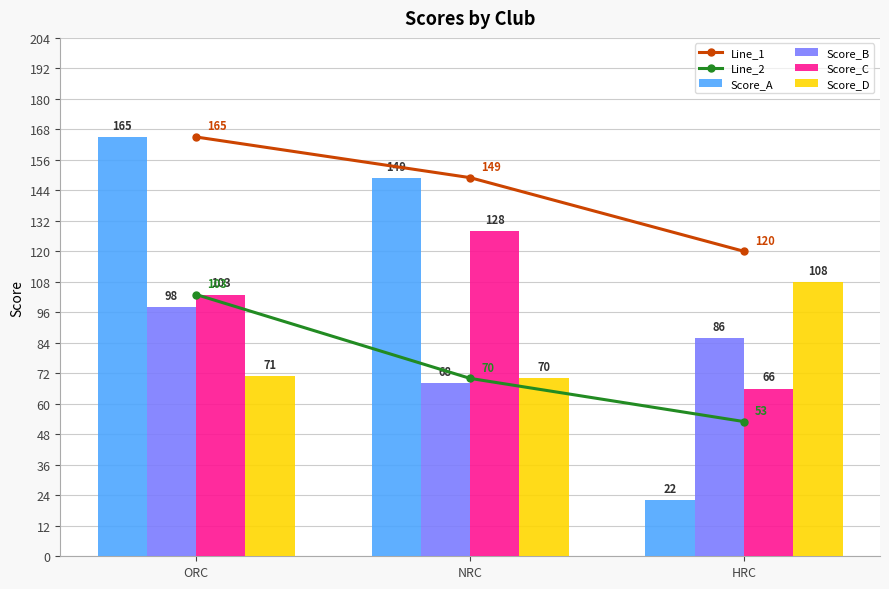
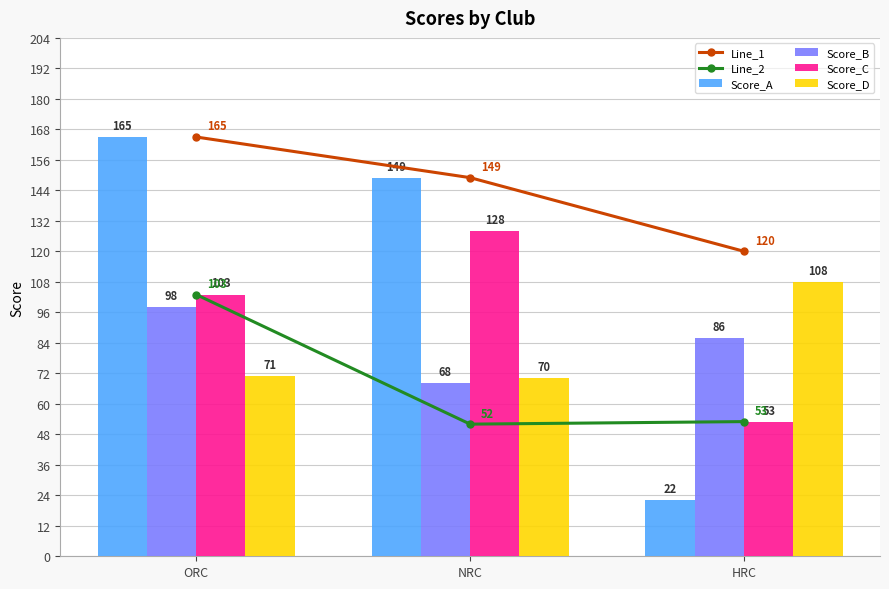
  {
    "Score_A": {
      "ORC": 165,
      "NRC": 149,
      "HRC": 22
    },
    "Line_1": {
      "ORC": 165,
      "NRC": 149,
      "HRC": 120
    },
    "Score_B": {
      "ORC": 98,
      "NRC": 68,
      "HRC": 86
    },
    "Line_2": {
-     "NRC": 70
+     "NRC": 52
    },
    "Score_C": {
      "NRC": 128,
-     "HRC": 66
+     "HRC": 53
    },
    "Score_D": {
      "ORC": 71,
      "NRC": 70,
      "HRC": 108
    }
  }
